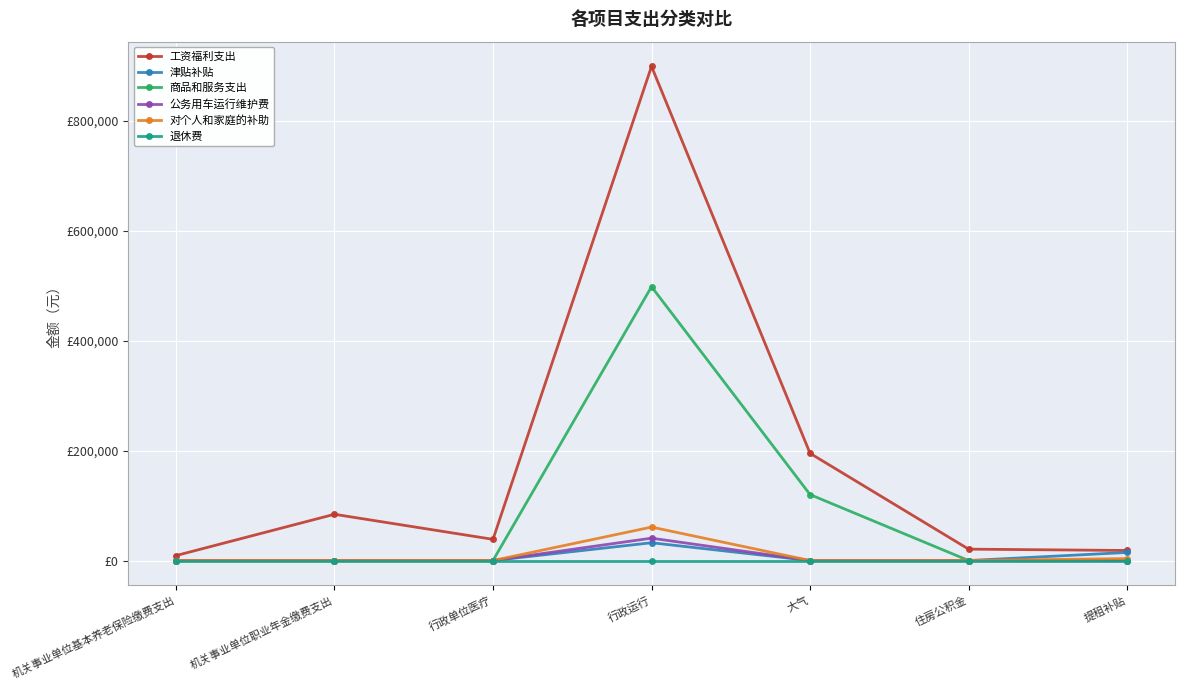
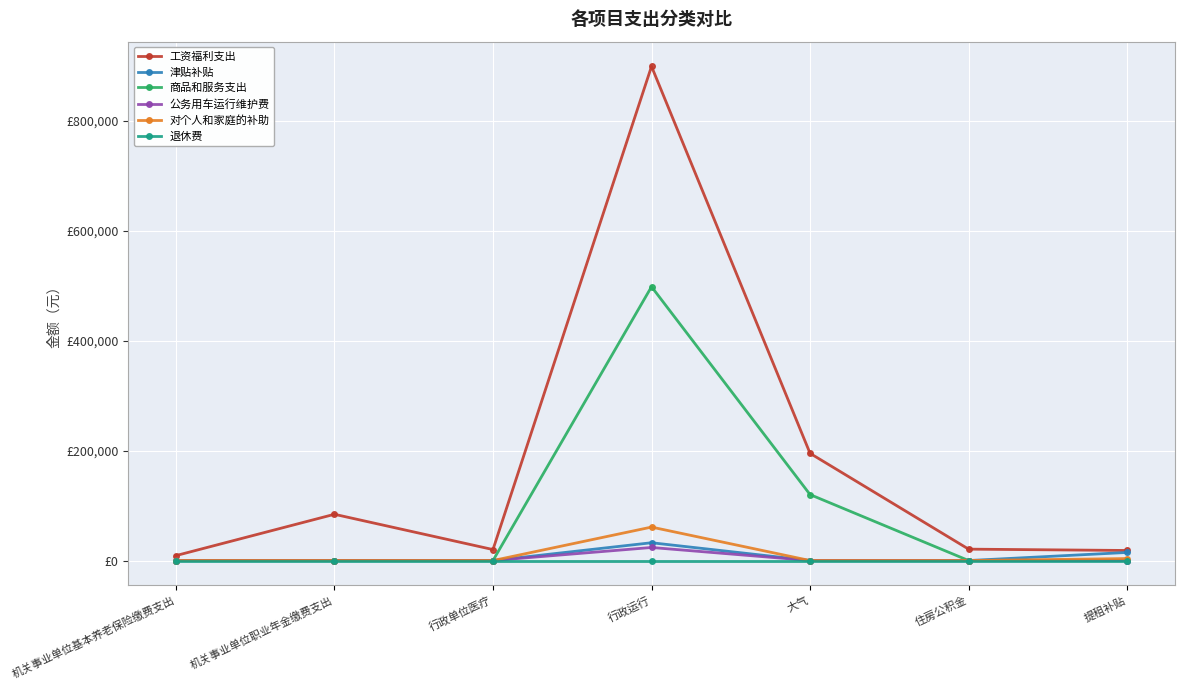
  {
    "工资福利支出": {
      "机关事业单位基本养老保险缴费支出": "£10,000",
      "机关事业单位职业年金缴费支出": "£80,000",
-     "行政单位医疗": "£40,000",
+     "行政单位医疗": "£20,000",
      "行政运行": "£900,000",
      "大气": "£200,000",
      "住房公积金": "£20,000"
    },
    "津贴补贴": {
      "行政运行": "£30,000"
    },
    "公务用车运行维护费": {
-     "行政运行": "£40,000"
+     "行政运行": "£20,000"
    },
    "对个人和家庭的补助": {
      "行政运行": "£60,000"
    }
  }
